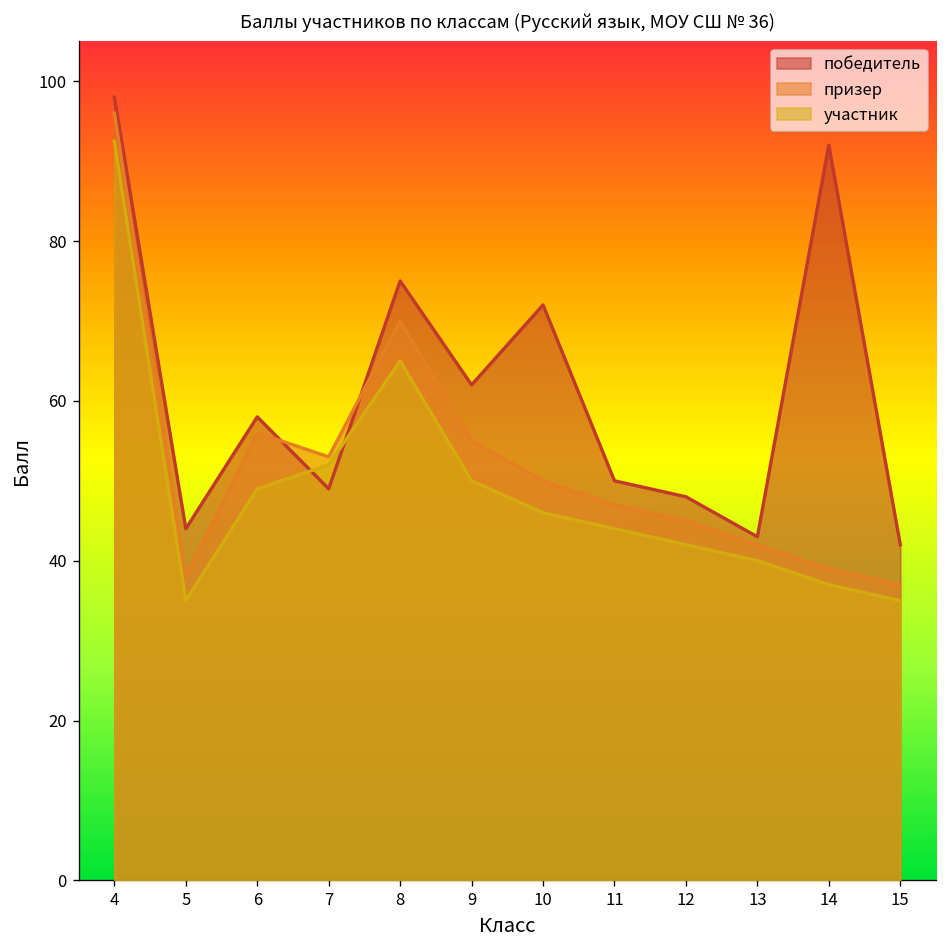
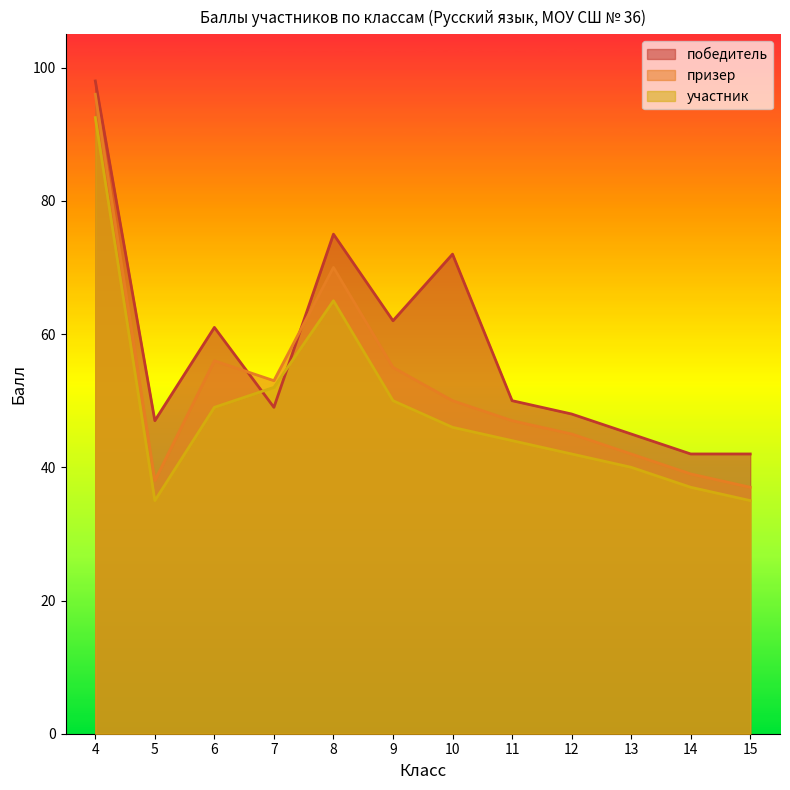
  {
    "победитель": {
      "4": 98,
-     "5": 44,
-     "6": 58,
+     "5": 47,
+     "6": 61,
      "7": 49,
      "8": 75,
      "9": 62,
      "10": 72,
      "11": 50,
      "12": 48,
-     "13": 43,
-     "14": 92,
+     "13": 45,
+     "14": 42,
      "15": 42
    }
  }
